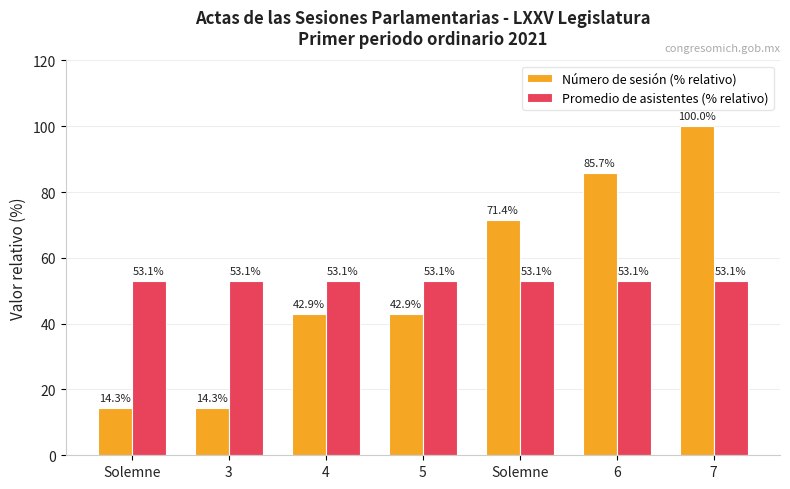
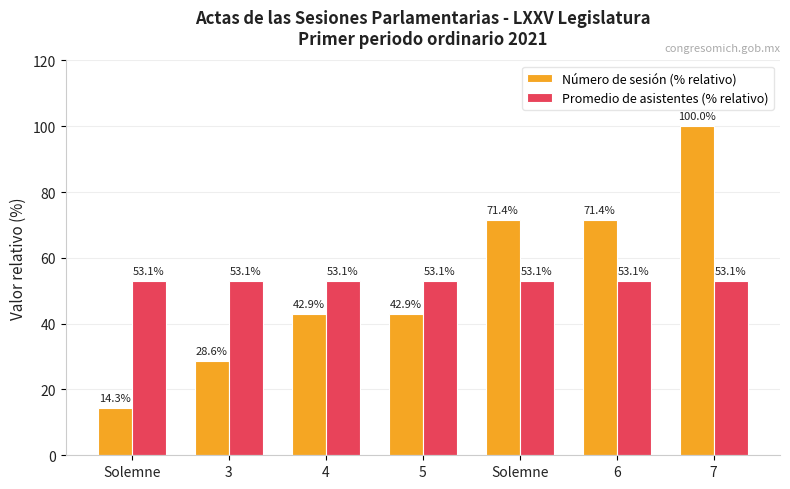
  {
    "Número de sesión (% relativo)": {
-     "3": "14.3%",
+     "3": "28.6%",
      "4": "42.9%",
      "5": "42.9%",
-     "6": "85.7%",
+     "6": "71.4%",
      "7": "100.0%"
    },
    "Promedio de asistentes (% relativo)": {
      "3": "53.1%",
      "4": "53.1%",
      "5": "53.1%",
      "6": "53.1%",
      "7": "53.1%"
    }
  }
